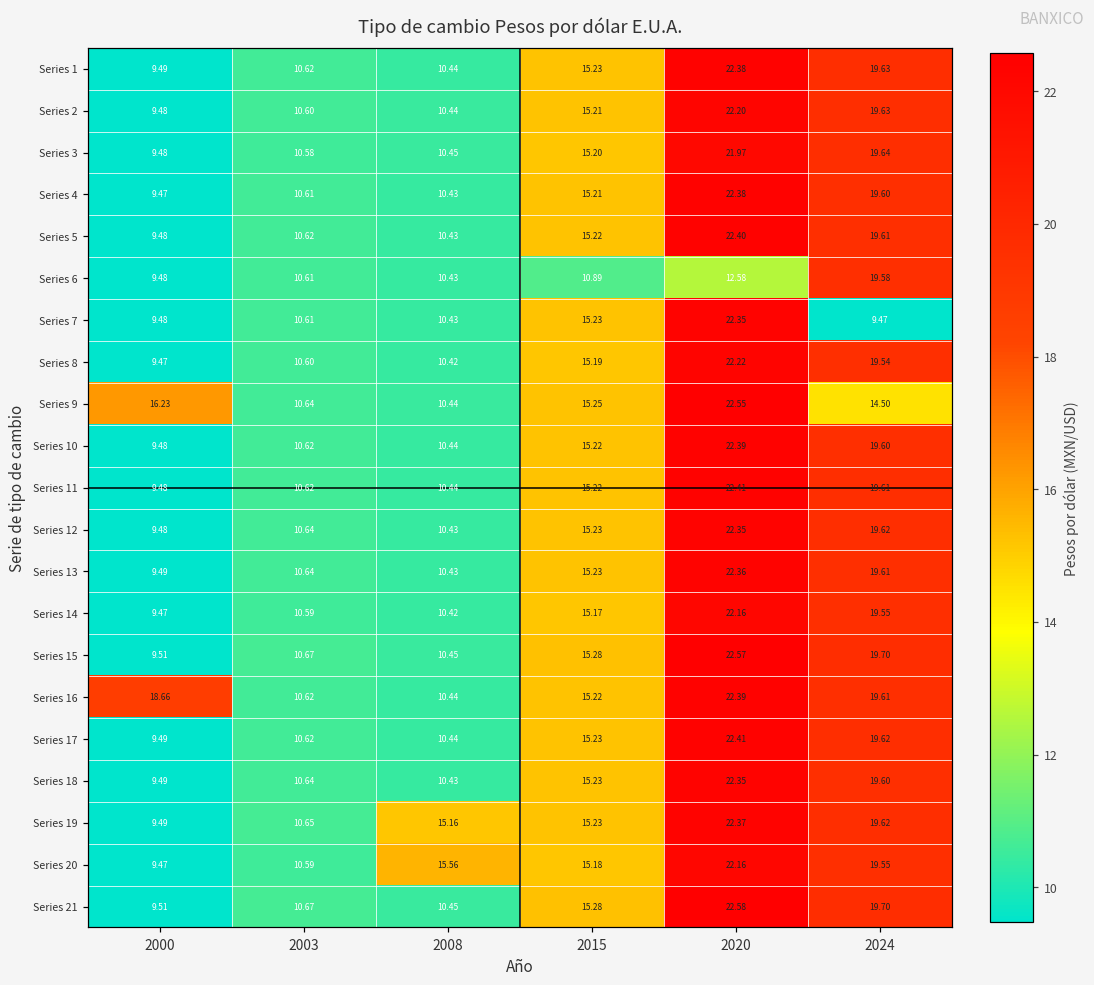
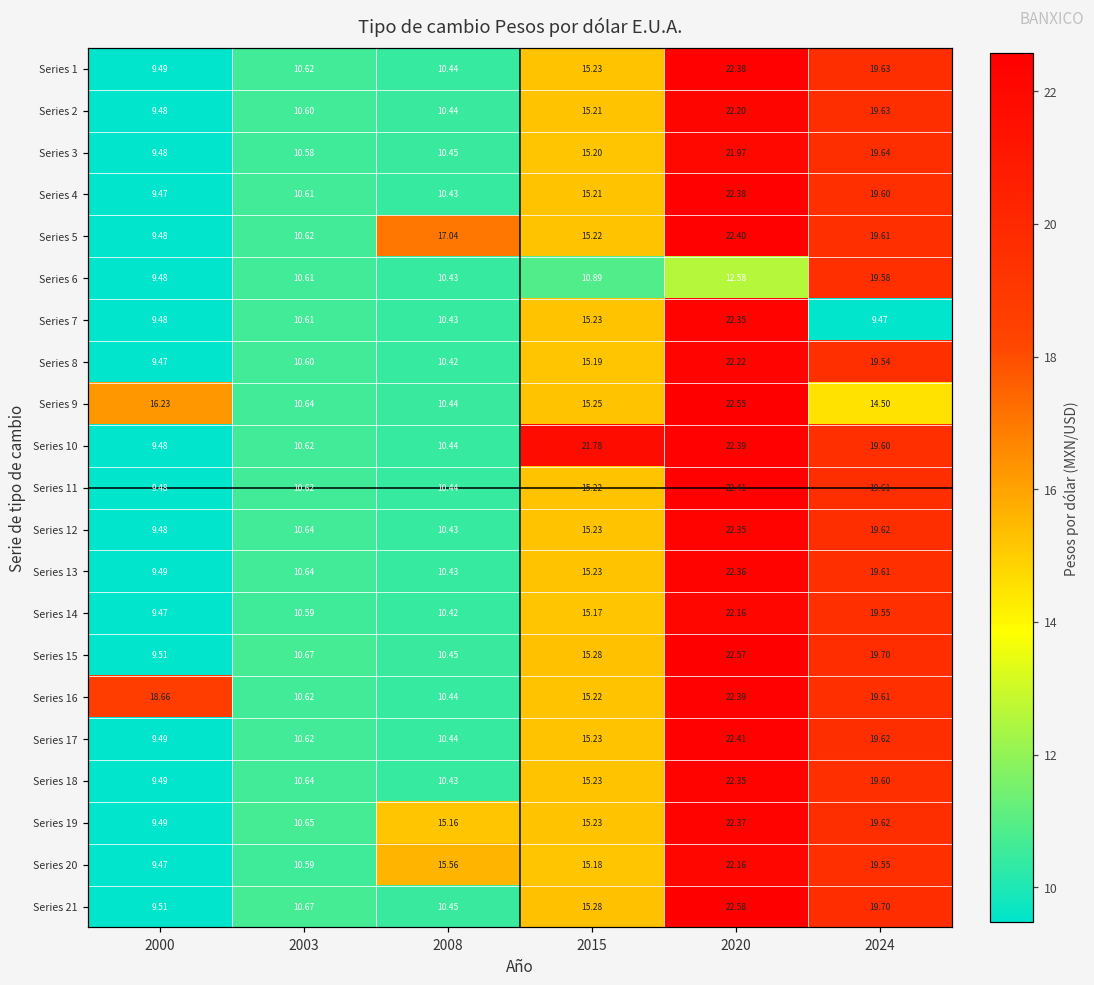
  {
    "Series 1": {
      "2000": 9.49,
      "2003": 10.62,
      "2008": 10.44,
      "2015": 15.23,
      "2020": 22.38,
      "2024": 19.63
    },
    "Series 2": {
      "2000": 9.48,
      "2003": 10.60,
      "2008": 10.44,
      "2015": 15.21,
      "2020": 22.20,
      "2024": 19.63
    },
    "Series 3": {
      "2000": 9.48,
      "2003": 10.58,
      "2008": 10.45,
      "2015": 15.20,
      "2020": 21.97,
      "2024": 19.64
    },
    "Series 4": {
      "2000": 9.47,
      "2003": 10.61,
      "2008": 10.43,
      "2015": 15.21,
      "2020": 22.38,
      "2024": 19.60
    },
    "Series 5": {
      "2000": 9.48,
      "2003": 10.62,
-     "2008": 10.43,
+     "2008": 17.04,
      "2015": 15.22,
      "2020": 22.40,
      "2024": 19.61
    },
    "Series 6": {
      "2000": 9.48,
      "2003": 10.61,
      "2008": 10.43,
      "2015": 10.89,
      "2020": 12.58,
      "2024": 19.58
    },
    "Series 7": {
      "2000": 9.48,
      "2003": 10.61,
      "2008": 10.43,
      "2015": 15.23,
      "2020": 22.35,
      "2024": 9.47
    },
    "Series 8": {
      "2000": 9.47,
      "2003": 10.60,
      "2008": 10.42,
      "2015": 15.19,
      "2020": 22.22,
      "2024": 19.54
    },
    "Series 9": {
      "2000": 16.23,
      "2003": 10.64,
      "2008": 10.44,
      "2015": 15.25,
      "2020": 22.55,
      "2024": 14.50
    },
    "Series 10": {
      "2000": 9.48,
      "2003": 10.62,
      "2008": 10.44,
-     "2015": 15.22,
+     "2015": 21.78,
      "2020": 22.39,
      "2024": 19.60
    },
    "Series 11": {
      "2000": 9.48,
      "2003": 10.62,
      "2008": 10.44,
      "2015": 15.22,
      "2020": 22.41,
      "2024": 19.61
    },
    "Series 12": {
      "2000": 9.48,
      "2003": 10.64,
      "2008": 10.43,
      "2015": 15.23,
      "2020": 22.35,
      "2024": 19.62
    },
    "Series 13": {
      "2000": 9.49,
      "2003": 10.64,
      "2008": 10.43,
      "2015": 15.23,
      "2020": 22.36,
      "2024": 19.61
    },
    "Series 14": {
      "2000": 9.47,
      "2003": 10.59,
      "2008": 10.42,
      "2015": 15.17,
      "2020": 22.16,
      "2024": 19.55
    },
    "Series 15": {
      "2000": 9.51,
      "2003": 10.67,
      "2008": 10.45,
      "2015": 15.28,
      "2020": 22.57,
      "2024": 19.70
    },
    "Series 16": {
      "2000": 18.66,
      "2003": 10.62,
      "2008": 10.44,
      "2015": 15.22,
      "2020": 22.39,
      "2024": 19.61
    },
    "Series 17": {
      "2000": 9.49,
      "2003": 10.62,
      "2008": 10.44,
      "2015": 15.23,
      "2020": 22.41,
      "2024": 19.62
    },
    "Series 18": {
      "2000": 9.49,
      "2003": 10.64,
      "2008": 10.43,
      "2015": 15.23,
      "2020": 22.35,
      "2024": 19.60
    },
    "Series 19": {
      "2000": 9.49,
      "2003": 10.65,
      "2008": 15.16,
      "2015": 15.23,
      "2020": 22.37,
      "2024": 19.62
    },
    "Series 20": {
      "2000": 9.47,
      "2003": 10.59,
      "2008": 15.56,
      "2015": 15.18,
      "2020": 22.16,
      "2024": 19.55
    },
    "Series 21": {
      "2000": 9.51,
      "2003": 10.67,
      "2008": 10.45,
      "2015": 15.28,
      "2020": 22.58,
      "2024": 19.70
    }
  }
